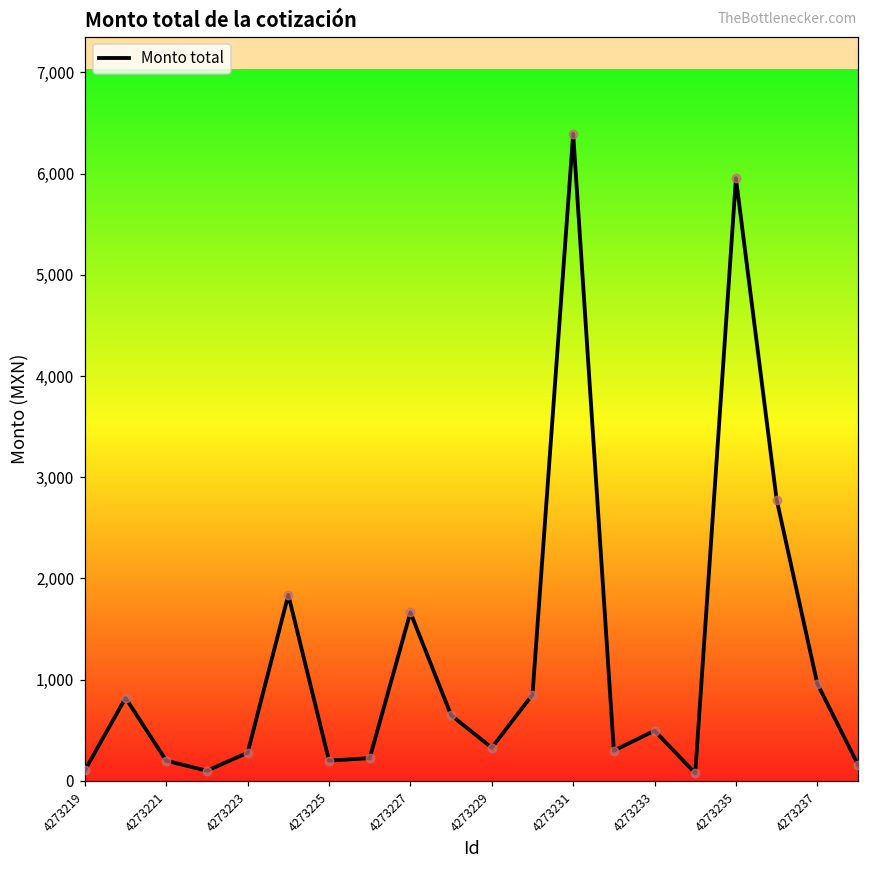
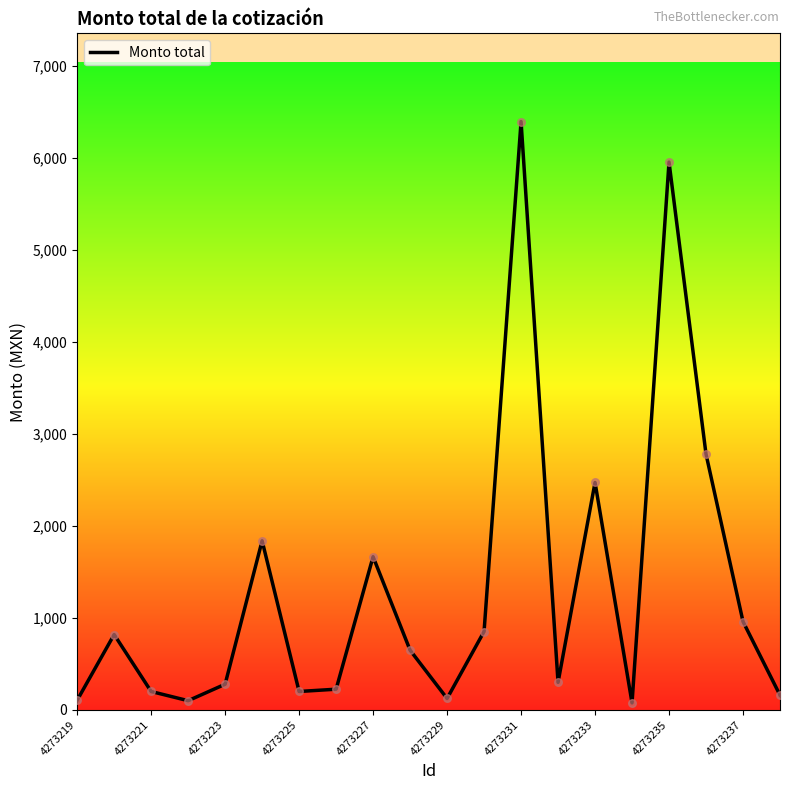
  {
    "4273219": "100",
    "4273221": "200",
    "4273223": "300",
    "4273225": "200",
    "4273227": "1,700",
-   "4273229": "300",
+   "4273229": "100",
    "4273231": "6,400",
-   "4273233": "500",
+   "4273233": "2,500",
    "4273235": "6,000",
    "4273237": "1,000"
  }
